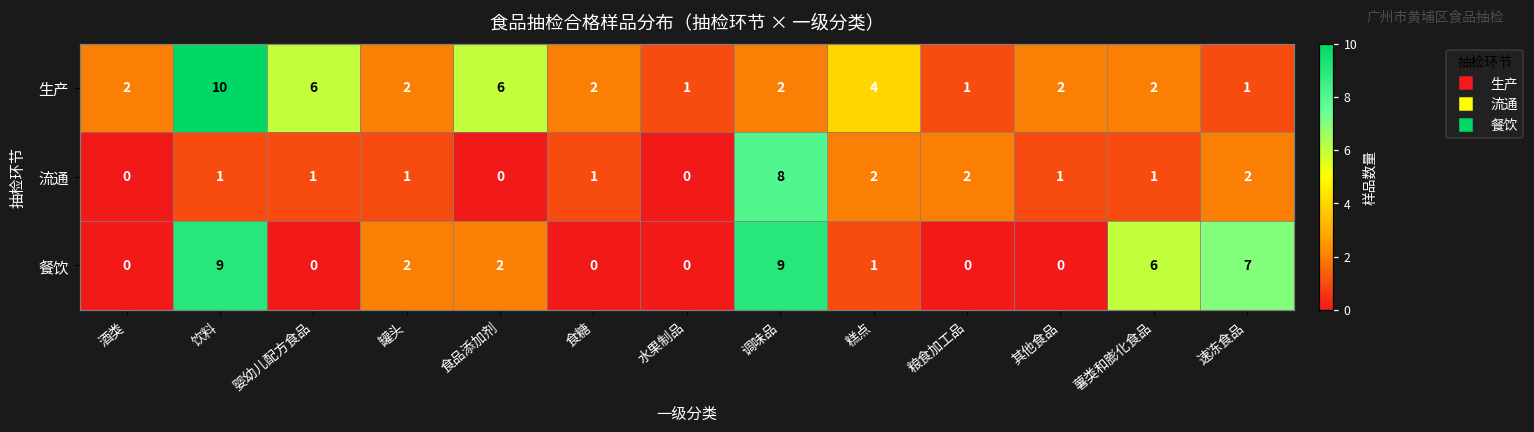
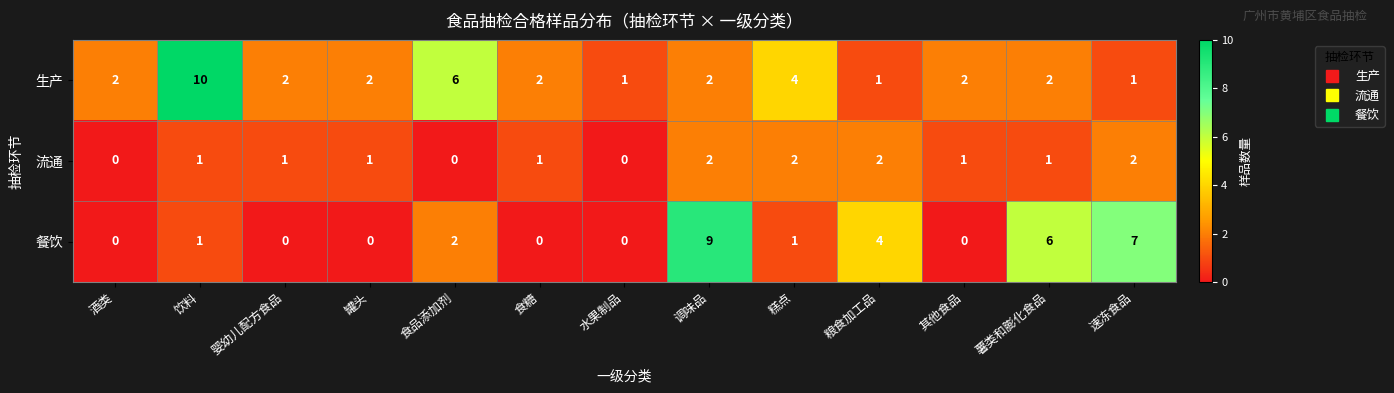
  {
    "生产": {
      "酒类": 2,
      "饮料": 10,
-     "婴幼儿配方食品": 6,
+     "婴幼儿配方食品": 2,
      "罐头": 2,
      "食品添加剂": 6,
      "食糖": 2,
      "水果制品": 1,
      "调味品": 2,
      "糕点": 4,
      "粮食加工品": 1,
      "其他食品": 2,
      "薯类和膨化食品": 2,
      "速冻食品": 1
    },
    "流通": {
      "酒类": 0,
      "饮料": 1,
      "婴幼儿配方食品": 1,
      "罐头": 1,
      "食品添加剂": 0,
      "食糖": 1,
      "水果制品": 0,
-     "调味品": 8,
+     "调味品": 2,
      "糕点": 2,
      "粮食加工品": 2,
      "其他食品": 1,
      "薯类和膨化食品": 1,
      "速冻食品": 2
    },
    "餐饮": {
      "酒类": 0,
-     "饮料": 9,
+     "饮料": 1,
      "婴幼儿配方食品": 0,
-     "罐头": 2,
+     "罐头": 0,
      "食品添加剂": 2,
      "食糖": 0,
      "水果制品": 0,
      "调味品": 9,
      "糕点": 1,
-     "粮食加工品": 0,
+     "粮食加工品": 4,
      "其他食品": 0,
      "薯类和膨化食品": 6,
      "速冻食品": 7
    }
  }
